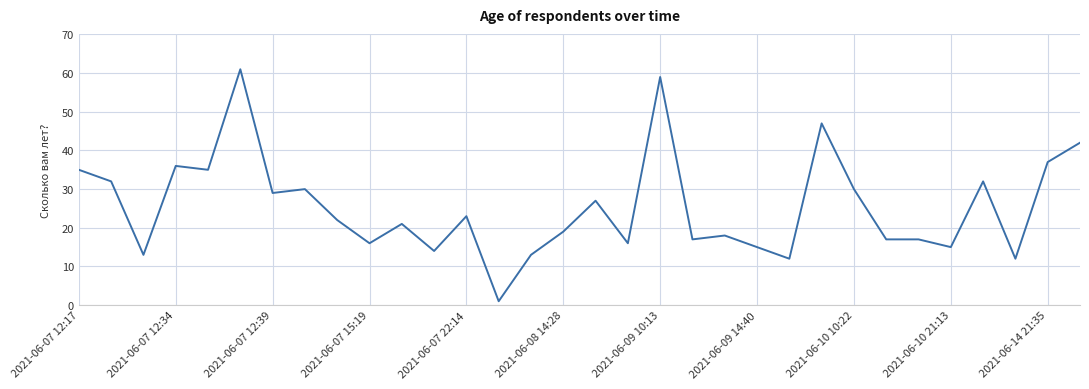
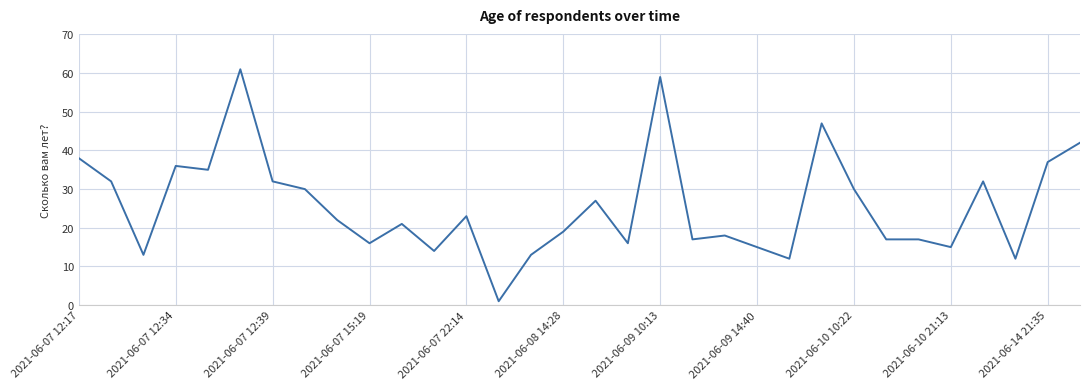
  {
-   "2021-06-07 12:17": 35,
+   "2021-06-07 12:17": 38,
    "2021-06-07 12:34": 36,
-   "2021-06-07 12:39": 29,
+   "2021-06-07 12:39": 32,
    "2021-06-07 15:19": 16,
    "2021-06-07 22:14": 23,
    "2021-06-08 14:28": 19,
    "2021-06-09 10:13": 59,
    "2021-06-09 14:40": 15,
    "2021-06-10 10:22": 30,
    "2021-06-10 21:13": 15,
    "2021-06-14 21:35": 37
  }
